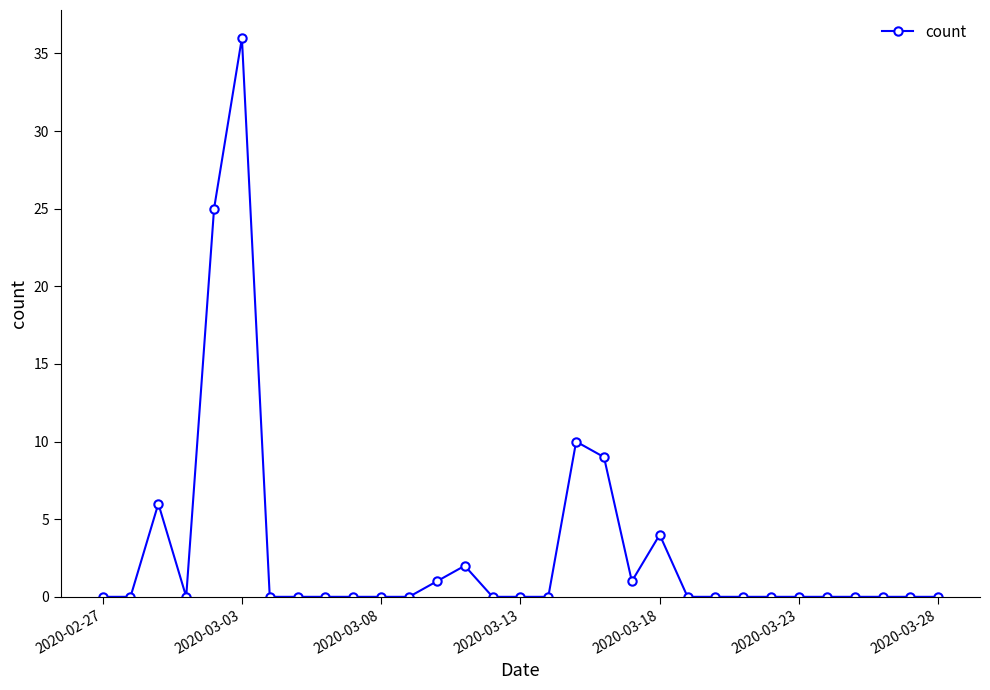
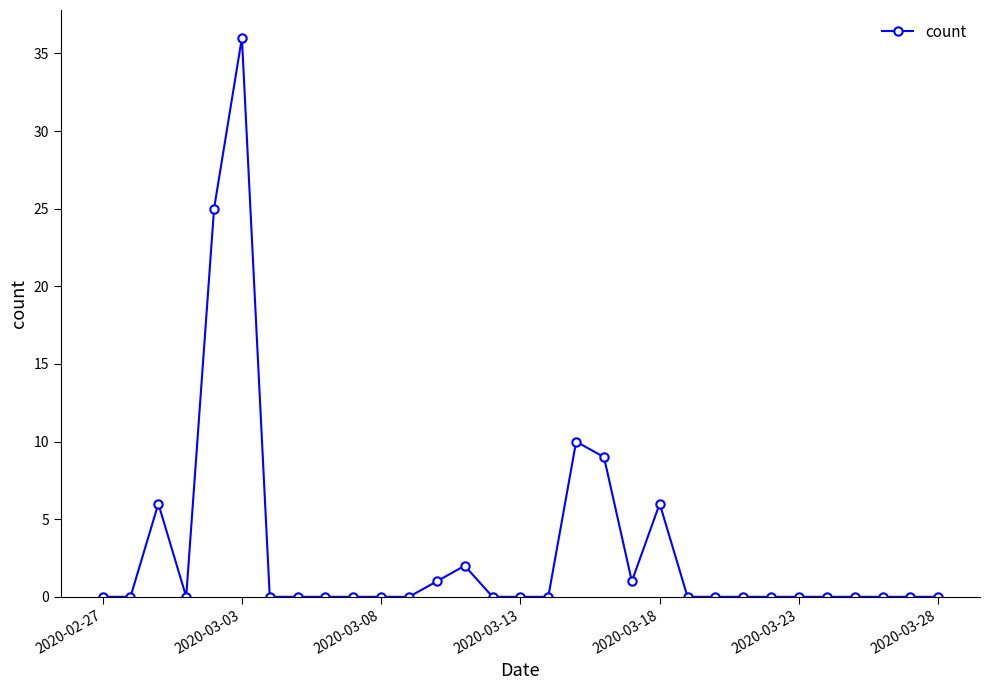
  {
    "2020-02-27": 0,
    "2020-03-03": 36,
    "2020-03-08": 0,
    "2020-03-13": 0,
-   "2020-03-18": 4,
+   "2020-03-18": 6,
    "2020-03-23": 0,
    "2020-03-28": 0
  }
